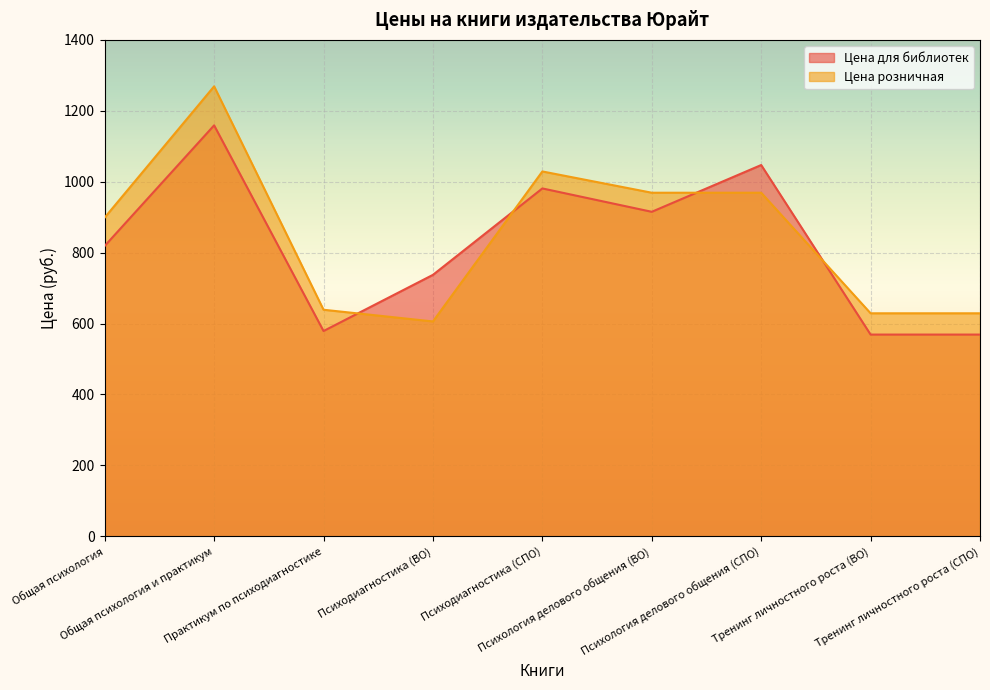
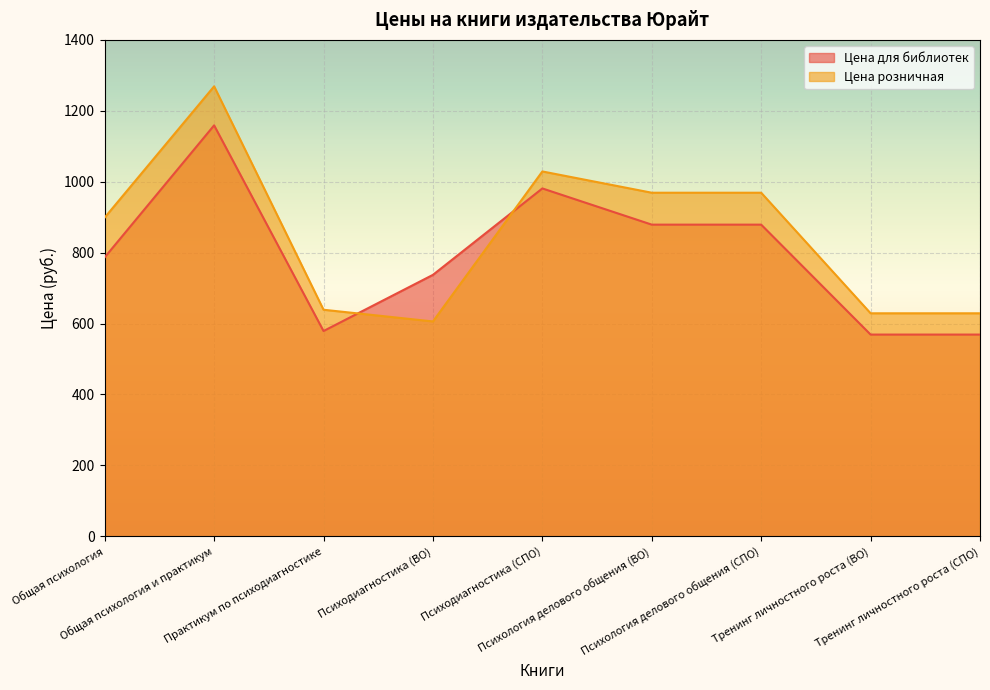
  {
    "Цена для библиотек": {
-     "Общая психология": 820,
+     "Общая психология": 790,
      "Общая психология и практикум": 1160,
      "Практикум по психодиагностике": 580,
      "Психодиагностика (ВО)": 740,
      "Психодиагностика (СПО)": 980,
-     "Психология делового общения (ВО)": 920,
-     "Психология делового общения (СПО)": 1050,
+     "Психология делового общения (ВО)": 880,
+     "Психология делового общения (СПО)": 880,
      "Тренинг личностного роста (ВО)": 570,
      "Тренинг личностного роста (СПО)": 570
    },
    "Цена розничная": {
      "Общая психология": 900,
      "Общая психология и практикум": 1270,
      "Практикум по психодиагностике": 640,
      "Психодиагностика (ВО)": 610,
      "Психодиагностика (СПО)": 1030,
      "Психология делового общения (ВО)": 970,
      "Психология делового общения (СПО)": 970,
      "Тренинг личностного роста (ВО)": 630,
      "Тренинг личностного роста (СПО)": 630
    }
  }
